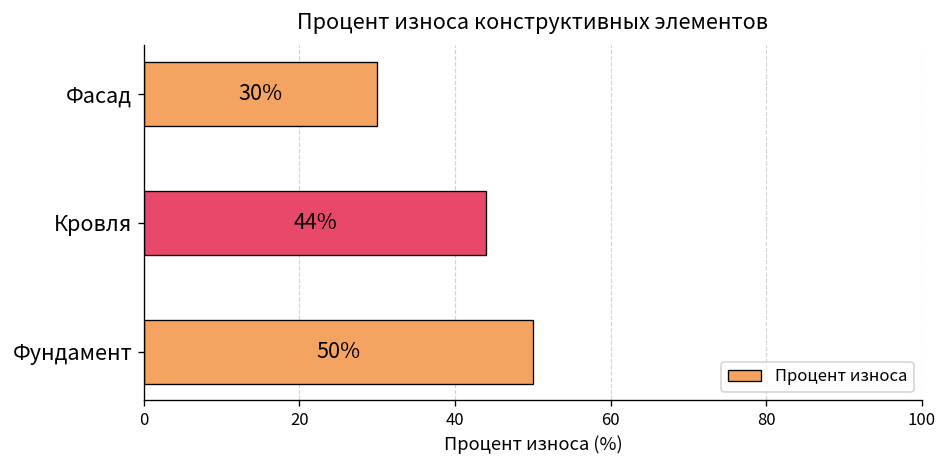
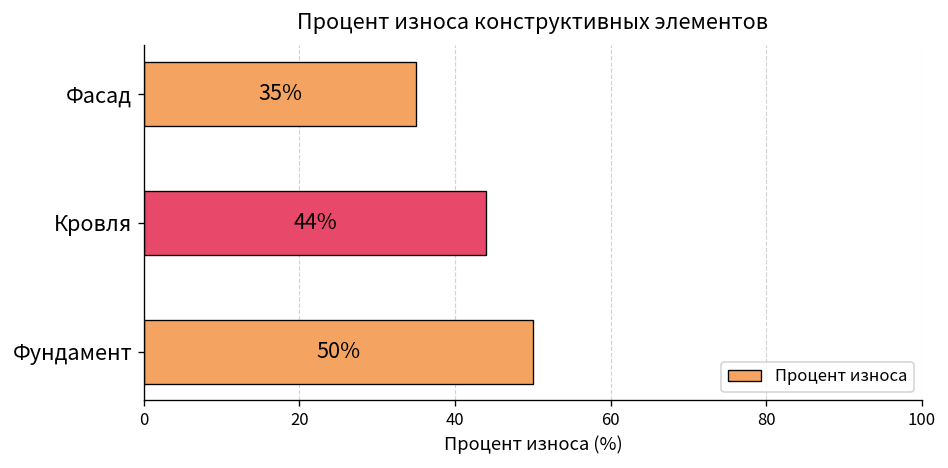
  {
-   "Фасад": "30%",
+   "Фасад": "35%",
    "Кровля": "44%",
    "Фундамент": "50%"
  }
